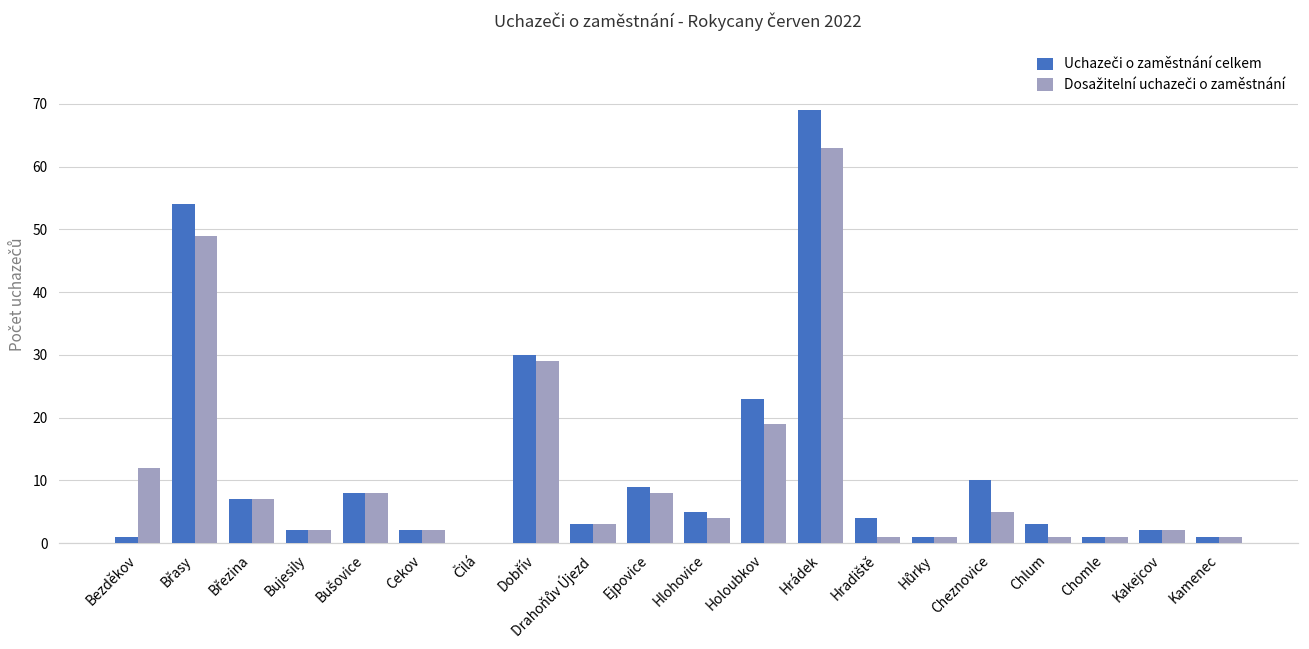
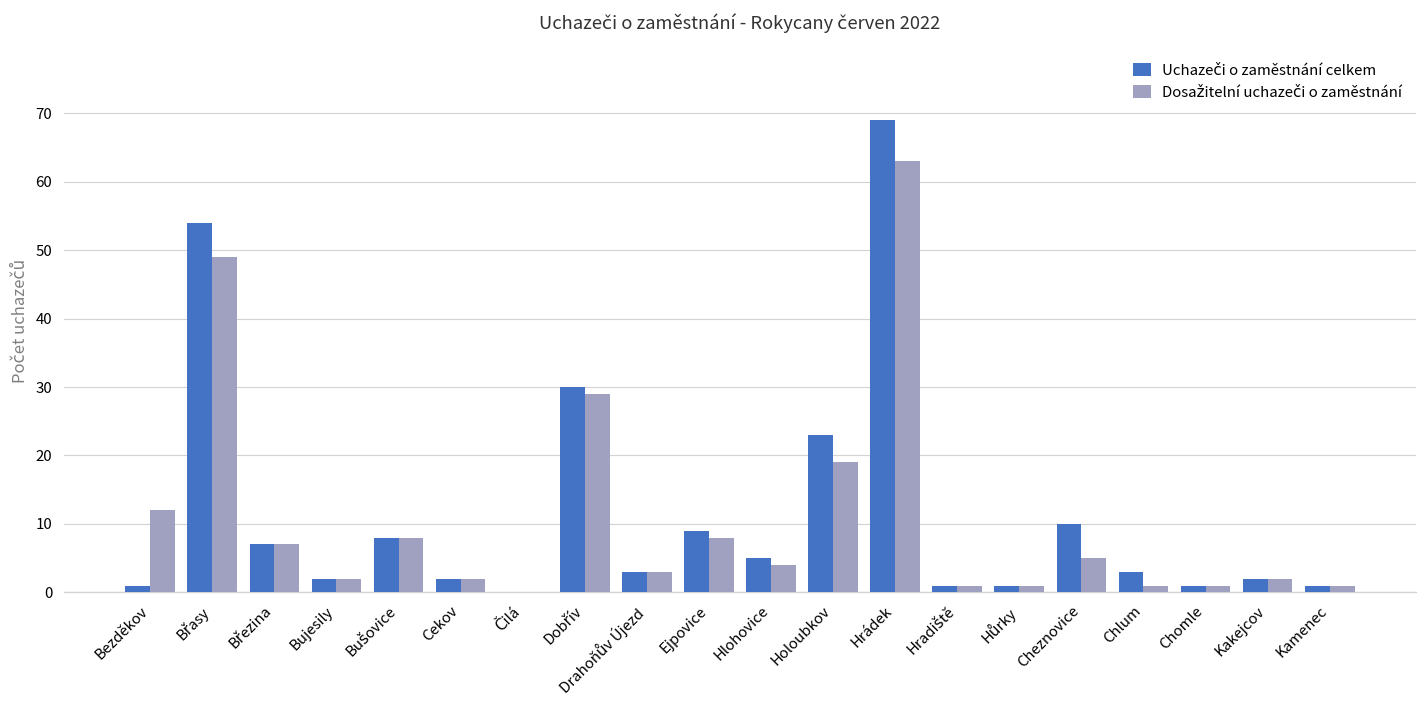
  {
    "Uchazeči o zaměstnání celkem": {
      "Bezděkov": 1,
      "Břasy": 54,
      "Březina": 7,
      "Bujesily": 2,
      "Bušovice": 8,
      "Cekov": 2,
      "Čilá": 0,
      "Dobřív": 30,
      "Drahoňův Újezd": 3,
      "Ejpovice": 9,
      "Hlohovice": 5,
      "Holoubkov": 23,
      "Hrádek": 69,
-     "Hradiště": 4,
+     "Hradiště": 1,
      "Hůrky": 1,
      "Cheznovice": 10,
      "Chlum": 3,
      "Chomle": 1,
      "Kakejcov": 2,
      "Kamenec": 1
    },
    "Dosažitelní uchazeči o zaměstnání": {
      "Bezděkov": 12,
      "Břasy": 49,
      "Březina": 7,
      "Bujesily": 2,
      "Bušovice": 8,
      "Cekov": 2,
      "Čilá": 0,
      "Dobřív": 29,
      "Drahoňův Újezd": 3,
      "Ejpovice": 8,
      "Hlohovice": 4,
      "Holoubkov": 19,
      "Hrádek": 63,
      "Hradiště": 1,
      "Hůrky": 1,
      "Cheznovice": 5,
      "Chlum": 1,
      "Chomle": 1,
      "Kakejcov": 2,
      "Kamenec": 1
    }
  }
